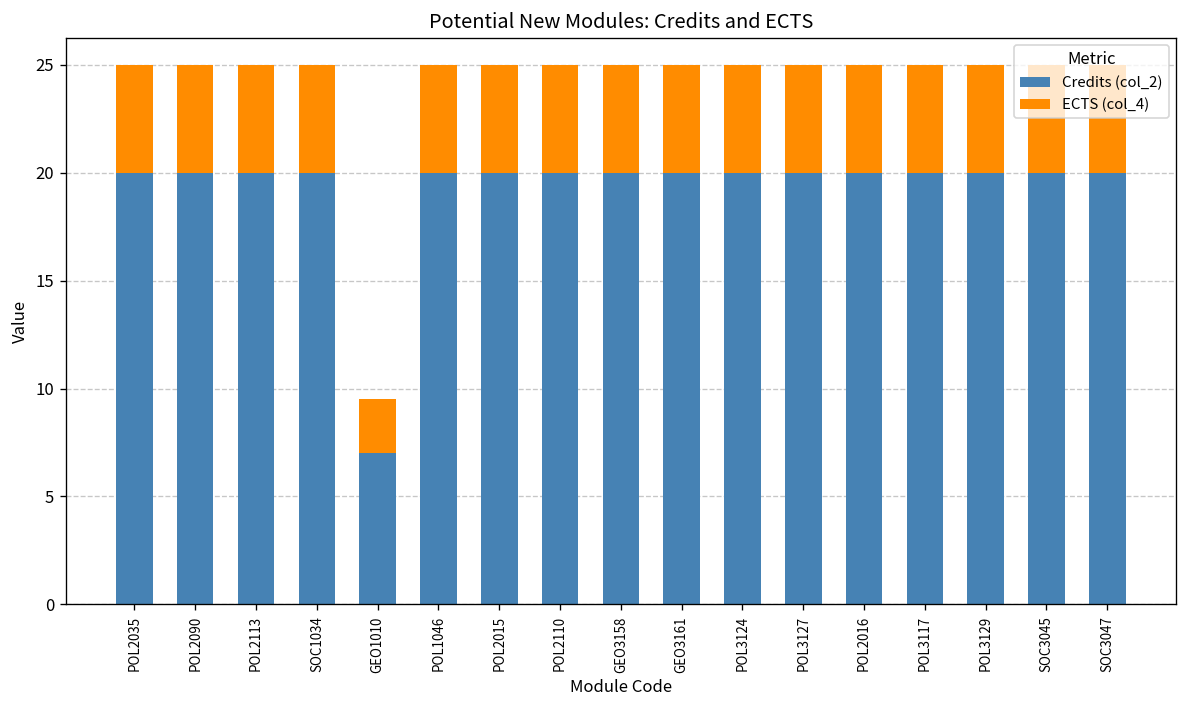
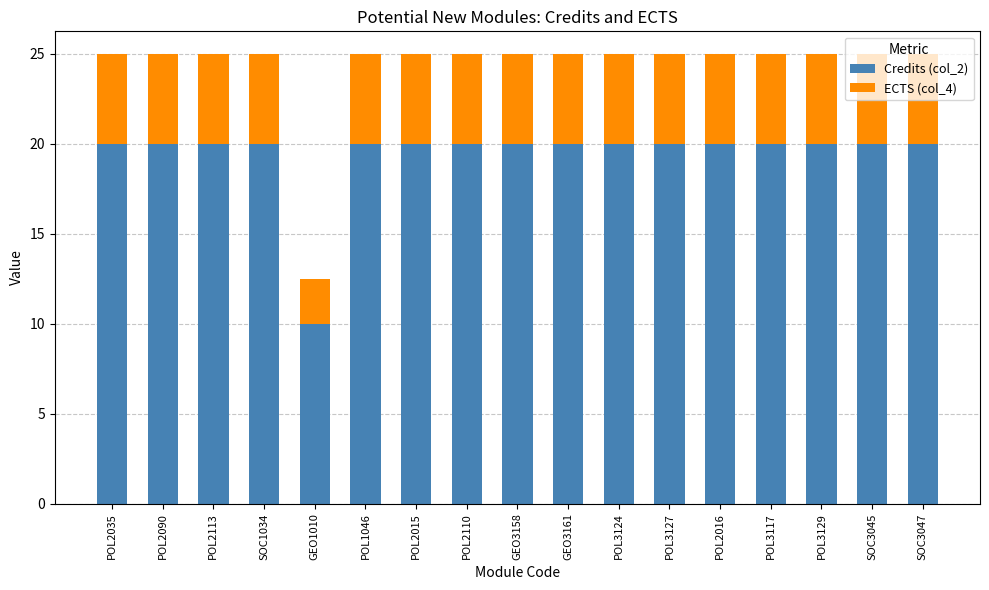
  {
    "Credits (col_2)": {
      "POL2035": 20,
      "POL2090": 20,
      "POL2113": 20,
      "SOC1034": 20,
-     "GEO1010": 7,
+     "GEO1010": 10,
      "POL1046": 20,
      "POL2015": 20,
      "POL2110": 20,
      "GEO3158": 20,
      "GEO3161": 20,
      "POL3124": 20,
      "POL3127": 20,
      "POL2016": 20,
      "POL3117": 20,
      "POL3129": 20,
      "SOC3045": 20,
      "SOC3047": 20
    },
    "ECTS (col_4)": {
      "POL2035": 5,
      "POL2090": 5,
      "POL2113": 5,
      "SOC1034": 5,
      "GEO1010": 2.5,
      "POL1046": 5,
      "POL2015": 5,
      "POL2110": 5,
      "GEO3158": 5,
      "GEO3161": 5,
      "POL3124": 5,
      "POL3127": 5,
      "POL2016": 5,
      "POL3117": 5,
      "POL3129": 5
    }
  }
